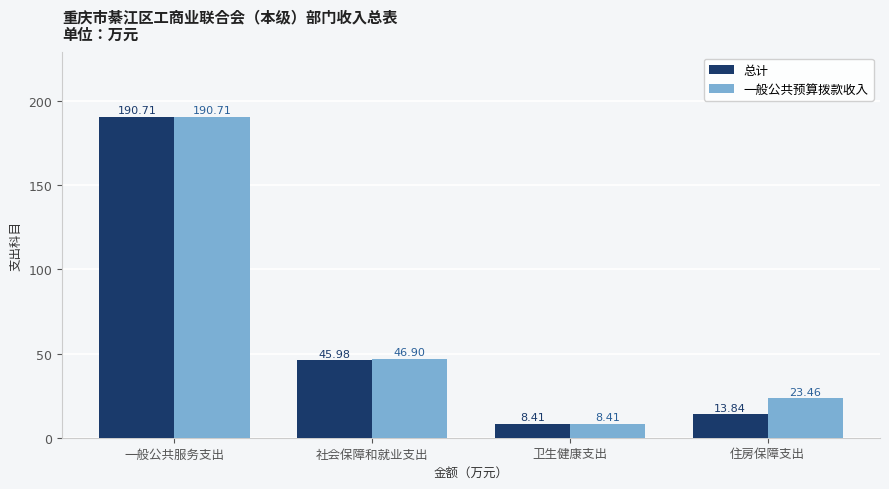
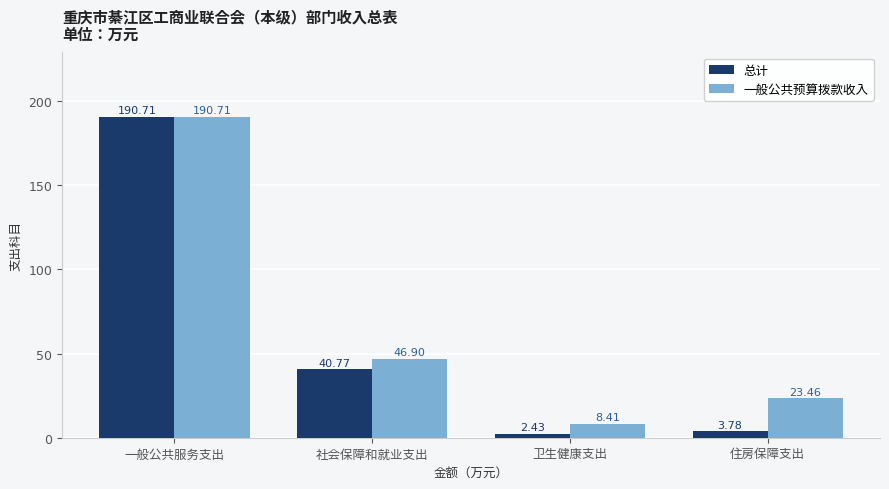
  {
    "总计": {
      "一般公共服务支出": 190.71,
-     "社会保障和就业支出": 45.98,
-     "卫生健康支出": 8.41,
-     "住房保障支出": 13.84
+     "社会保障和就业支出": 40.77,
+     "卫生健康支出": 2.43,
+     "住房保障支出": 3.78
    },
    "一般公共预算拨款收入": {
      "一般公共服务支出": 190.71,
      "社会保障和就业支出": 46.90,
      "卫生健康支出": 8.41,
      "住房保障支出": 23.46
    }
  }
